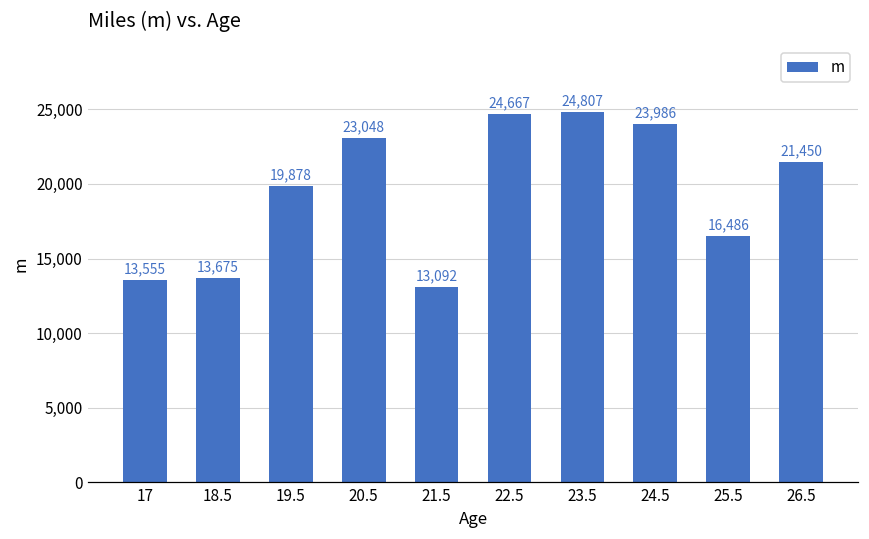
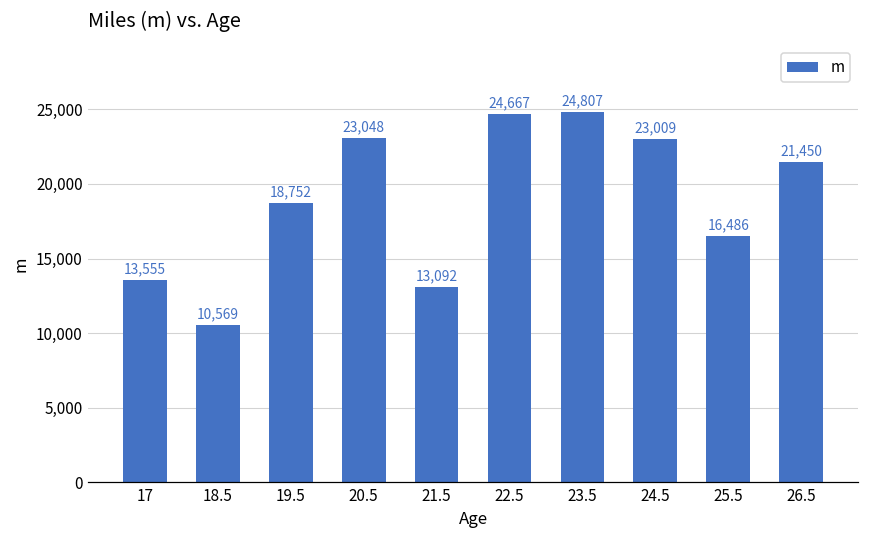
  {
    "17": "13,555",
-   "18.5": "13,675",
-   "19.5": "19,878",
+   "18.5": "10,569",
+   "19.5": "18,752",
    "20.5": "23,048",
    "21.5": "13,092",
    "22.5": "24,667",
    "23.5": "24,807",
-   "24.5": "23,986",
+   "24.5": "23,009",
    "25.5": "16,486",
    "26.5": "21,450"
  }
